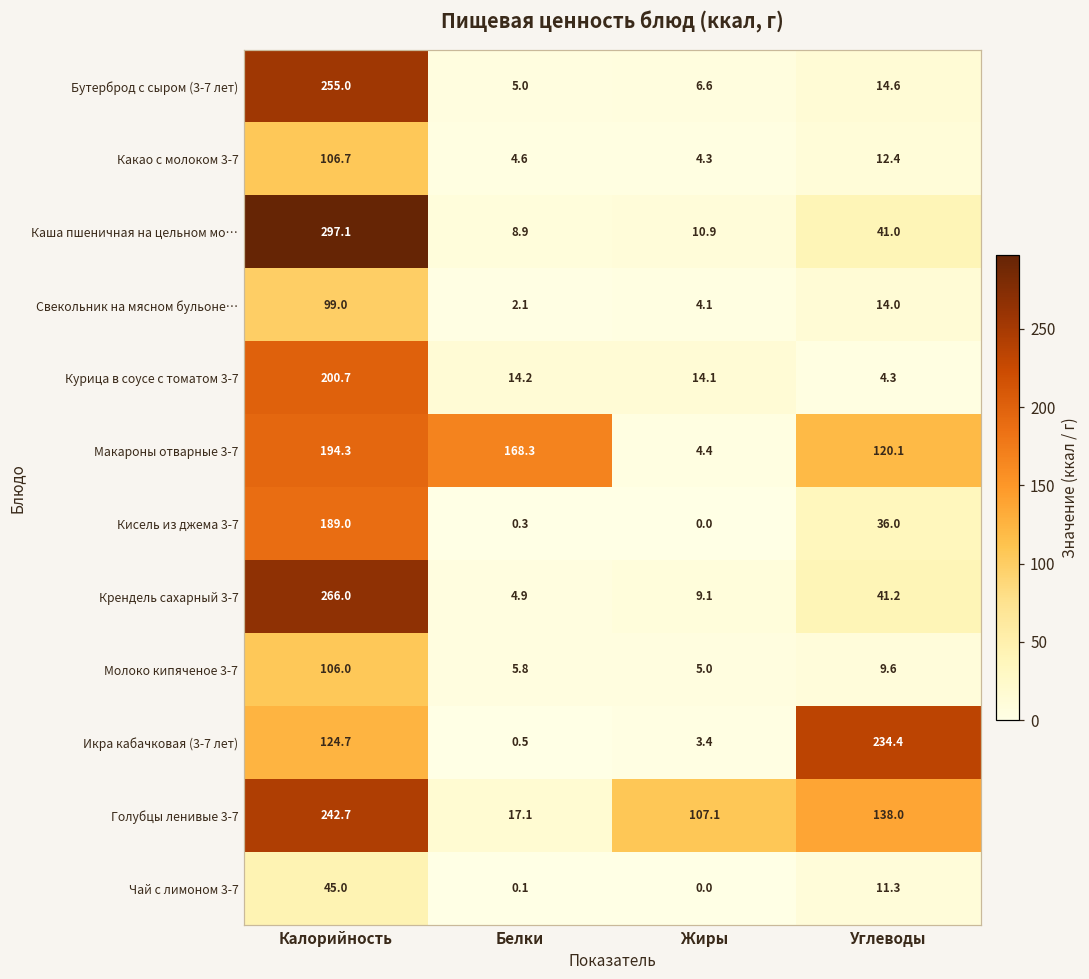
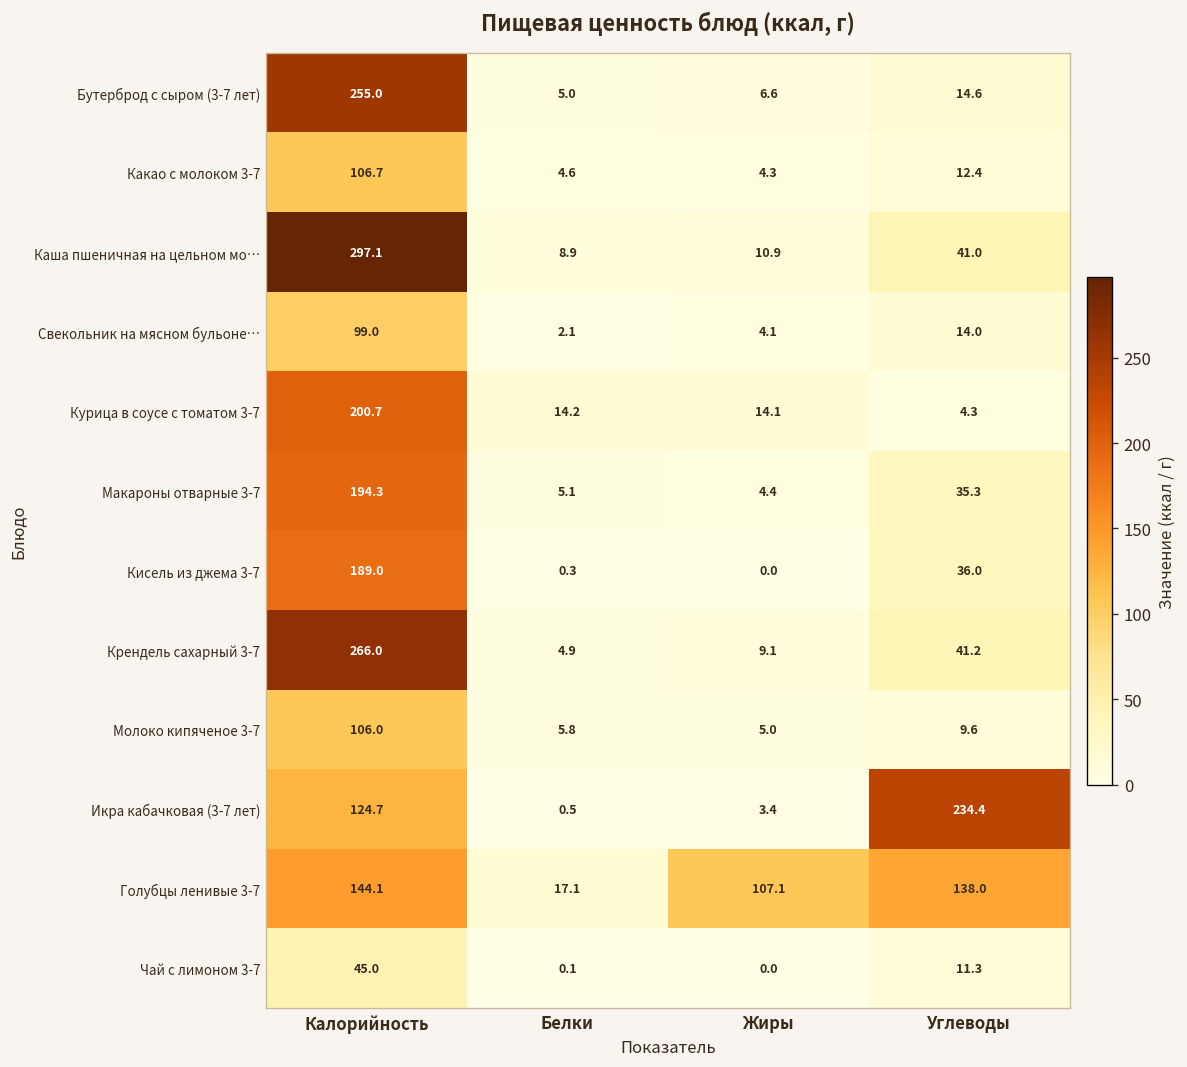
  {
    "Бутерброд с сыром (3-7 лет)": {
      "Калорийность": 255.0,
      "Белки": 5.0,
      "Жиры": 6.6,
      "Углеводы": 14.6
    },
    "Какао с молоком 3-7": {
      "Калорийность": 106.7,
      "Белки": 4.6,
      "Жиры": 4.3,
      "Углеводы": 12.4
    },
    "Каша пшеничная на цельном мо…": {
      "Калорийность": 297.1,
      "Белки": 8.9,
      "Жиры": 10.9,
      "Углеводы": 41.0
    },
    "Свекольник на мясном бульоне…": {
      "Калорийность": 99.0,
      "Белки": 2.1,
      "Жиры": 4.1,
      "Углеводы": 14.0
    },
    "Курица в соусе с томатом 3-7": {
      "Калорийность": 200.7,
      "Белки": 14.2,
      "Жиры": 14.1,
      "Углеводы": 4.3
    },
    "Макароны отварные 3-7": {
      "Калорийность": 194.3,
-     "Белки": 168.3,
+     "Белки": 5.1,
      "Жиры": 4.4,
-     "Углеводы": 120.1
+     "Углеводы": 35.3
    },
    "Кисель из джема 3-7": {
      "Калорийность": 189.0,
      "Белки": 0.3,
      "Жиры": 0.0,
      "Углеводы": 36.0
    },
    "Крендель сахарный 3-7": {
      "Калорийность": 266.0,
      "Белки": 4.9,
      "Жиры": 9.1,
      "Углеводы": 41.2
    },
    "Молоко кипяченое 3-7": {
      "Калорийность": 106.0,
      "Белки": 5.8,
      "Жиры": 5.0,
      "Углеводы": 9.6
    },
    "Икра кабачковая (3-7 лет)": {
      "Калорийность": 124.7,
      "Белки": 0.5,
      "Жиры": 3.4,
      "Углеводы": 234.4
    },
    "Голубцы ленивые 3-7": {
-     "Калорийность": 242.7,
+     "Калорийность": 144.1,
      "Белки": 17.1,
      "Жиры": 107.1,
      "Углеводы": 138.0
    },
    "Чай с лимоном 3-7": {
      "Калорийность": 45.0,
      "Белки": 0.1,
      "Жиры": 0.0,
      "Углеводы": 11.3
    }
  }
